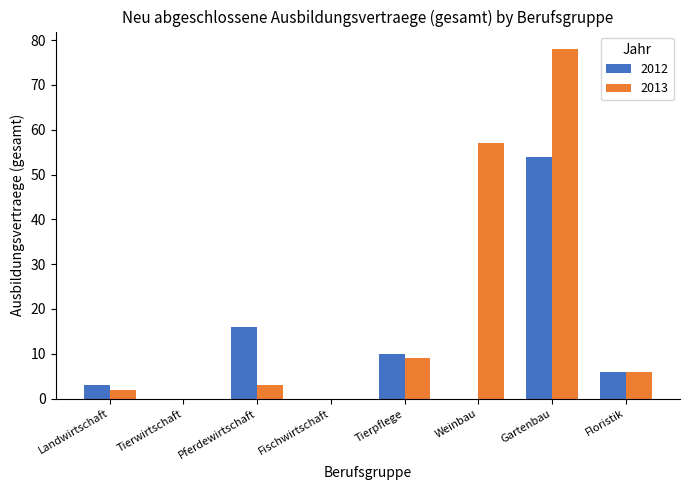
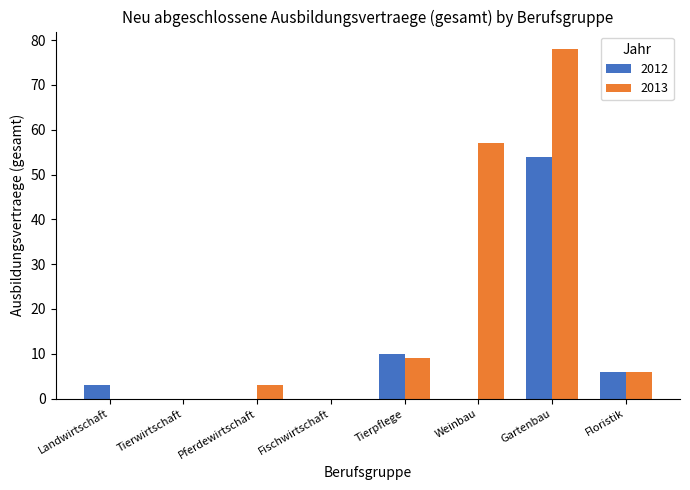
  {
    "2012": {
      "Landwirtschaft": 3,
      "Tierwirtschaft": 0,
-     "Pferdewirtschaft": 16,
+     "Pferdewirtschaft": 0,
      "Fischwirtschaft": 0,
      "Tierpflege": 10,
      "Weinbau": 0,
      "Gartenbau": 54,
      "Floristik": 6
    },
    "2013": {
-     "Landwirtschaft": 2,
+     "Landwirtschaft": 0,
      "Tierwirtschaft": 0,
      "Pferdewirtschaft": 3,
      "Fischwirtschaft": 0,
      "Tierpflege": 9,
      "Weinbau": 57,
      "Gartenbau": 78,
      "Floristik": 6
    }
  }
